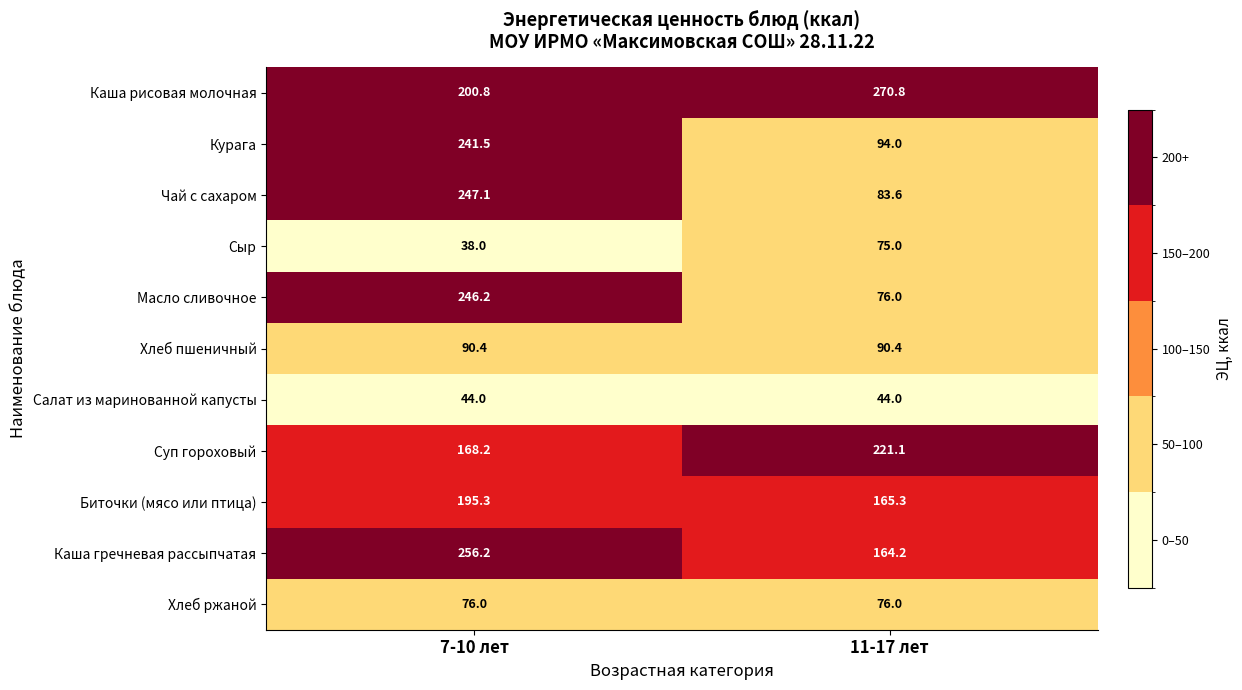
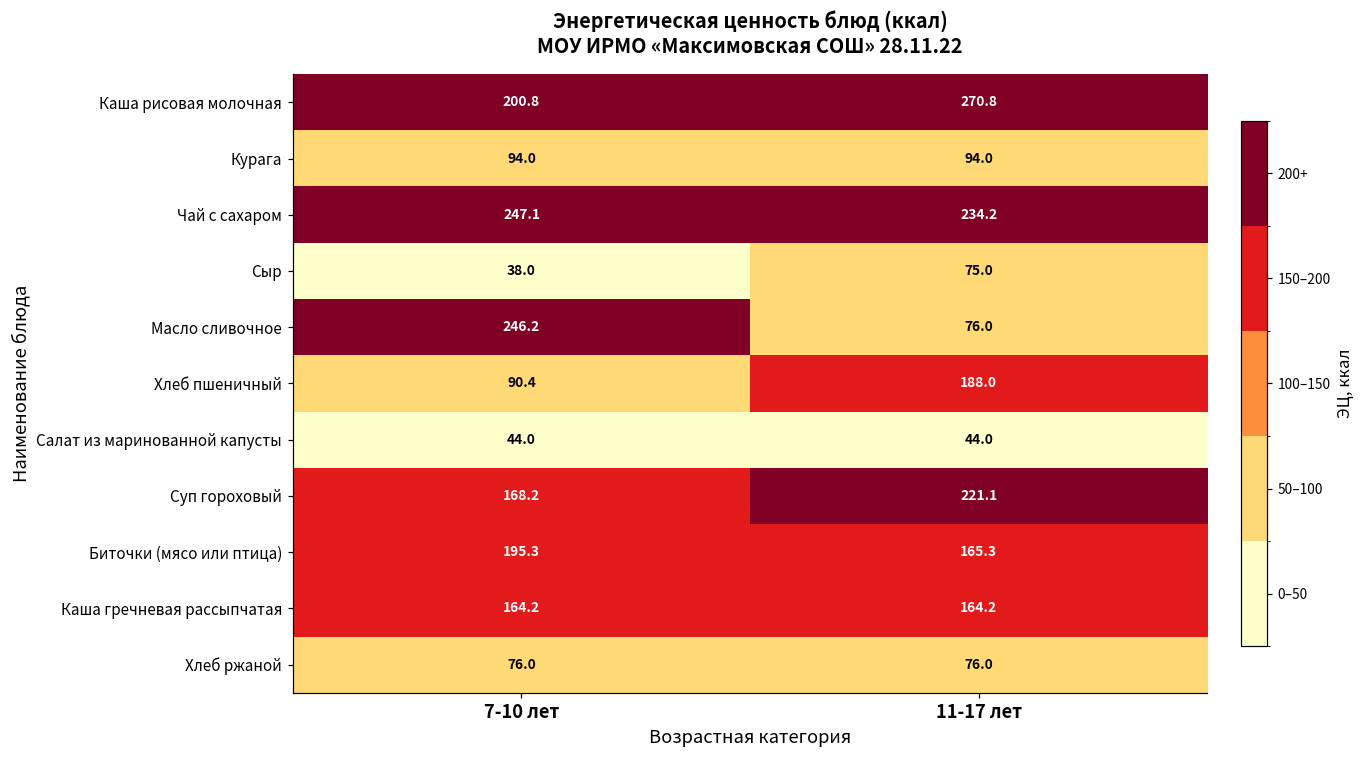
  {
    "Каша рисовая молочная": {
      "7-10 лет": 200.8,
      "11-17 лет": 270.8
    },
    "Курага": {
-     "7-10 лет": 241.5,
+     "7-10 лет": 94.0,
      "11-17 лет": 94.0
    },
    "Чай с сахаром": {
      "7-10 лет": 247.1,
-     "11-17 лет": 83.6
+     "11-17 лет": 234.2
    },
    "Сыр": {
      "7-10 лет": 38.0,
      "11-17 лет": 75.0
    },
    "Масло сливочное": {
      "7-10 лет": 246.2,
      "11-17 лет": 76.0
    },
    "Хлеб пшеничный": {
      "7-10 лет": 90.4,
-     "11-17 лет": 90.4
+     "11-17 лет": 188.0
    },
    "Салат из маринованной капусты": {
      "7-10 лет": 44.0,
      "11-17 лет": 44.0
    },
    "Суп гороховый": {
      "7-10 лет": 168.2,
      "11-17 лет": 221.1
    },
    "Биточки (мясо или птица)": {
      "7-10 лет": 195.3,
      "11-17 лет": 165.3
    },
    "Каша гречневая рассыпчатая": {
-     "7-10 лет": 256.2,
+     "7-10 лет": 164.2,
      "11-17 лет": 164.2
    },
    "Хлеб ржаной": {
      "7-10 лет": 76.0,
      "11-17 лет": 76.0
    }
  }
